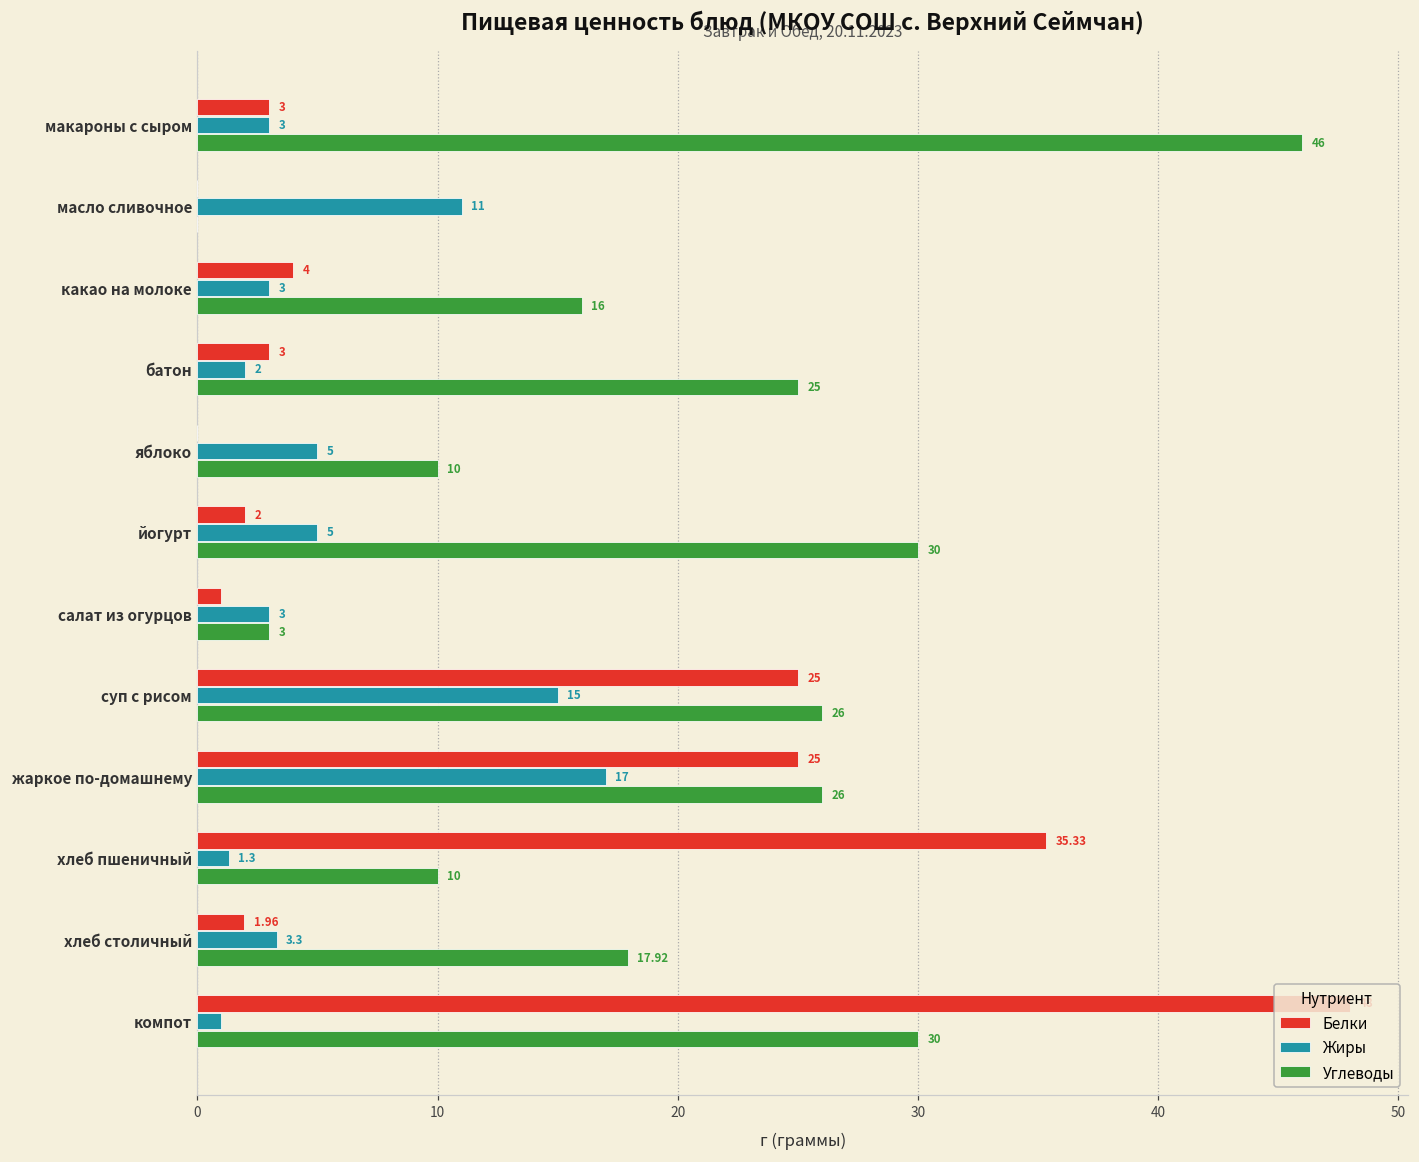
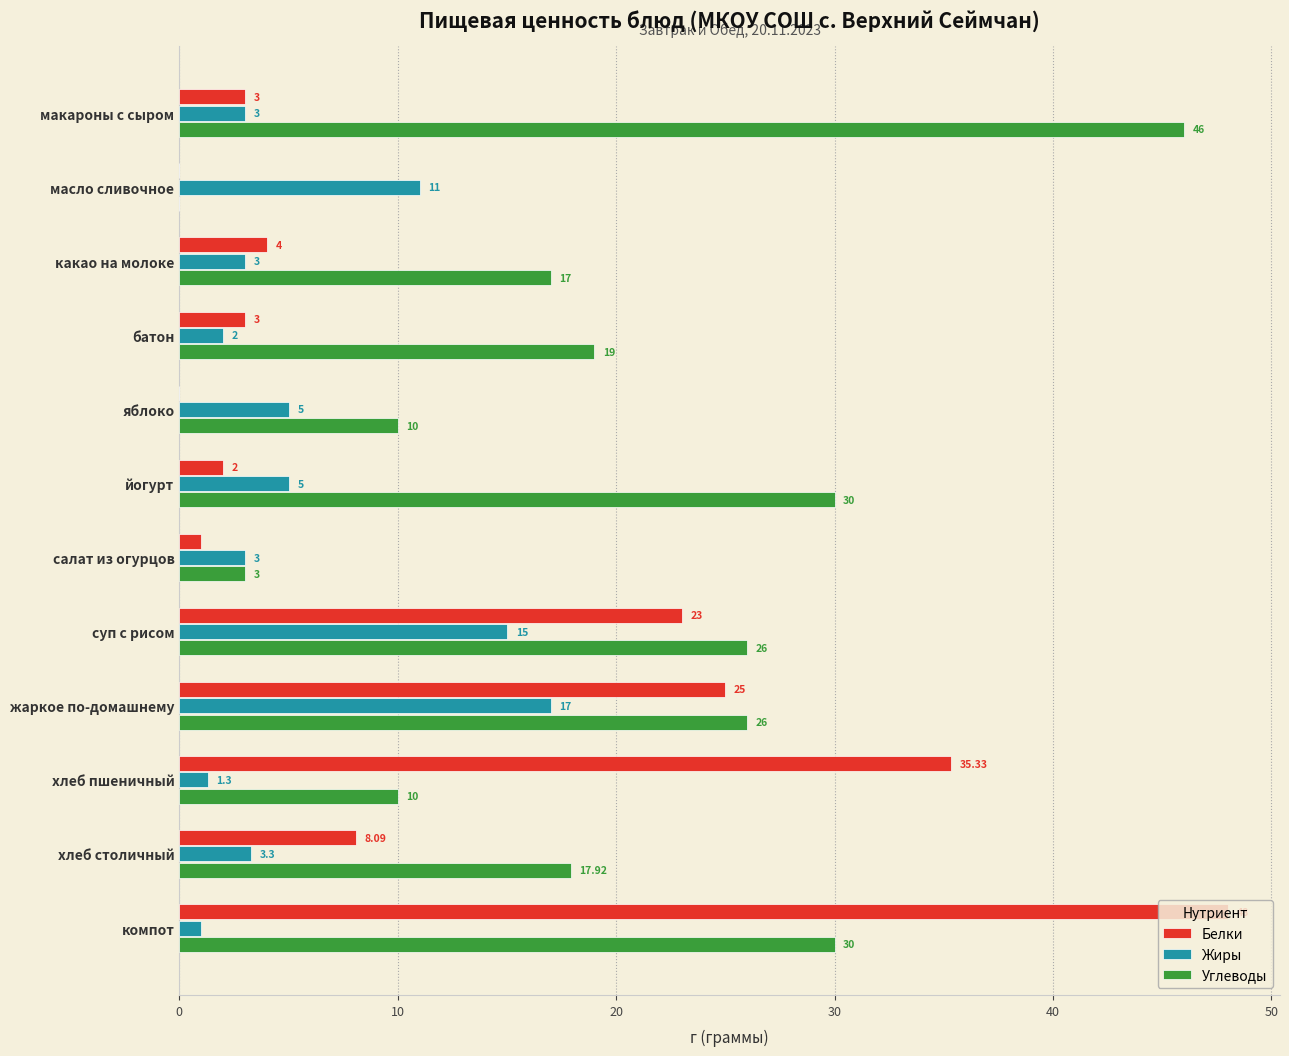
  {
    "Белки": {
      "макароны с сыром": 3,
      "какао на молоке": 4,
      "батон": 3,
      "йогурт": 2,
-     "суп с рисом": 25,
+     "суп с рисом": 23,
      "жаркое по-домашнему": 25,
      "хлеб пшеничный": 35.33,
-     "хлеб столичный": 1.96
+     "хлеб столичный": 8.09
    },
    "Жиры": {
      "макароны с сыром": 3,
      "масло сливочное": 11,
      "какао на молоке": 3,
      "батон": 2,
      "яблоко": 5,
      "йогурт": 5,
      "салат из огурцов": 3,
      "суп с рисом": 15,
      "жаркое по-домашнему": 17,
      "хлеб пшеничный": 1.3,
      "хлеб столичный": 3.3
    },
    "Углеводы": {
      "макароны с сыром": 46,
-     "какао на молоке": 16,
-     "батон": 25,
+     "какао на молоке": 17,
+     "батон": 19,
      "яблоко": 10,
      "йогурт": 30,
      "салат из огурцов": 3,
      "суп с рисом": 26,
      "жаркое по-домашнему": 26,
      "хлеб пшеничный": 10,
      "хлеб столичный": 17.92,
      "компот": 30
    }
  }
